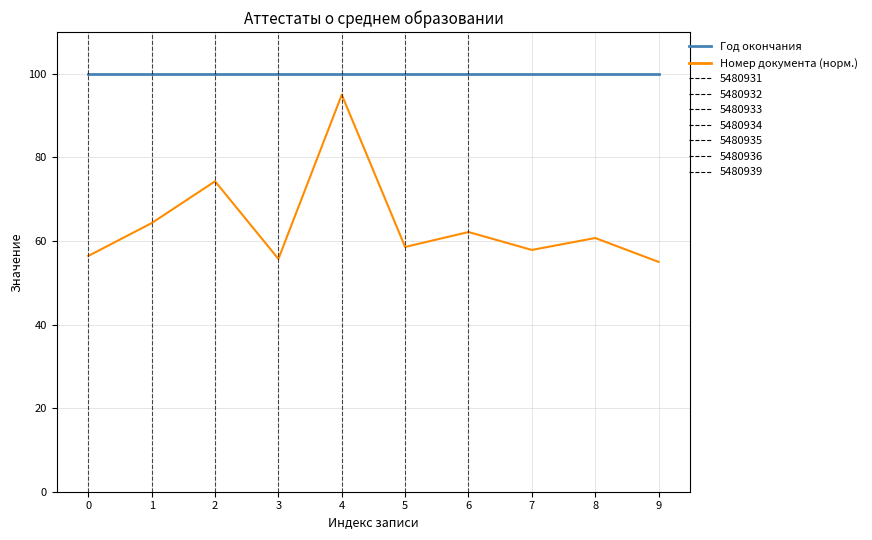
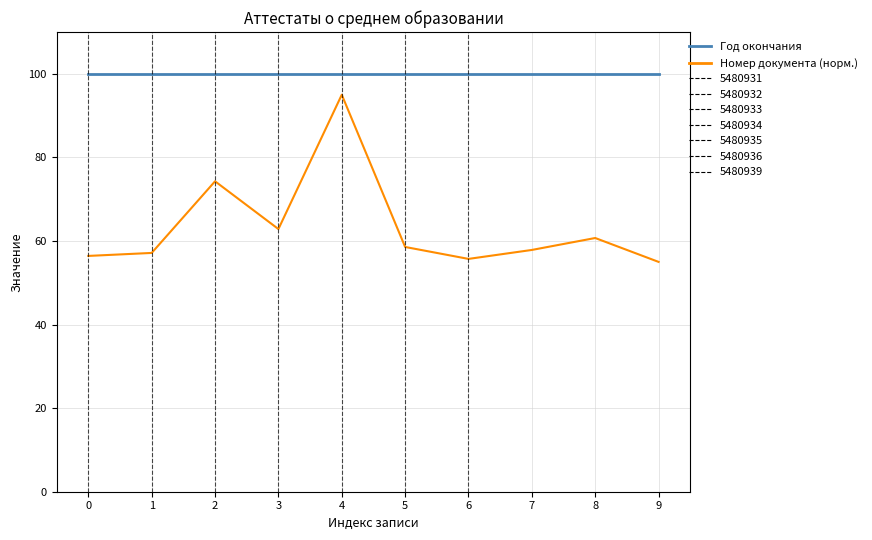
  {
    "Год окончания": {
      "0": 100,
      "1": 100,
      "2": 100,
      "3": 100,
      "4": 100,
      "5": 100,
      "6": 100,
      "7": 100,
      "8": 100,
      "9": 100
    },
    "Номер документа (норм.)": {
      "0": 56,
-     "1": 64,
+     "1": 57,
      "2": 74,
-     "3": 56,
+     "3": 63,
      "4": 95,
      "5": 59,
-     "6": 62,
+     "6": 56,
      "7": 58,
      "8": 61,
      "9": 55
    }
  }
